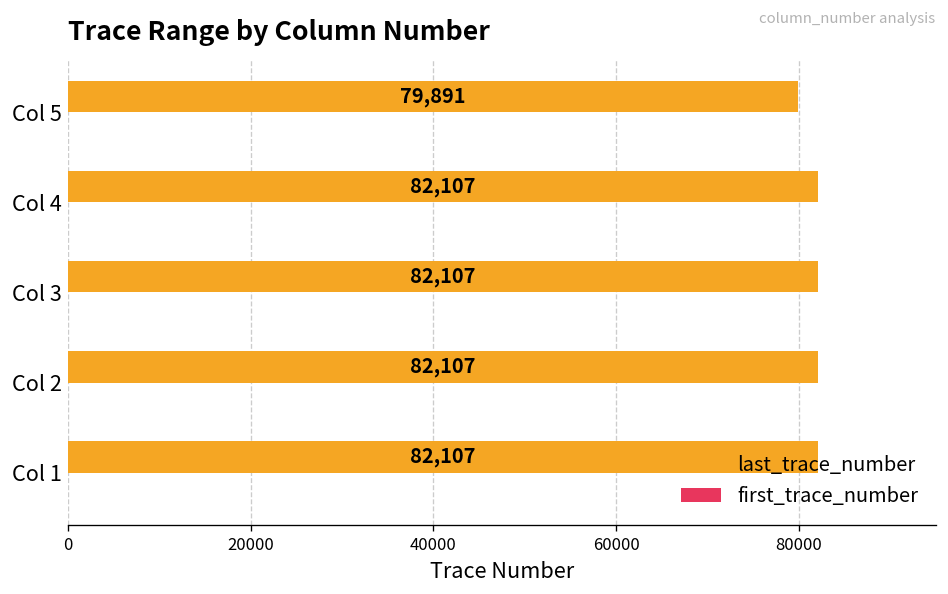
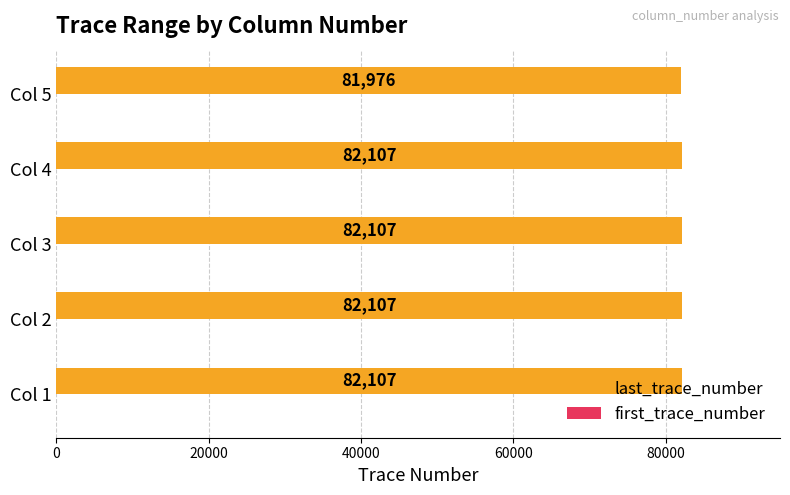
  {
    "last_trace_number": {
-     "Col 5": "79,891",
+     "Col 5": "81,976",
      "Col 4": "82,107",
      "Col 3": "82,107",
      "Col 2": "82,107",
      "Col 1": "82,107"
    }
  }
